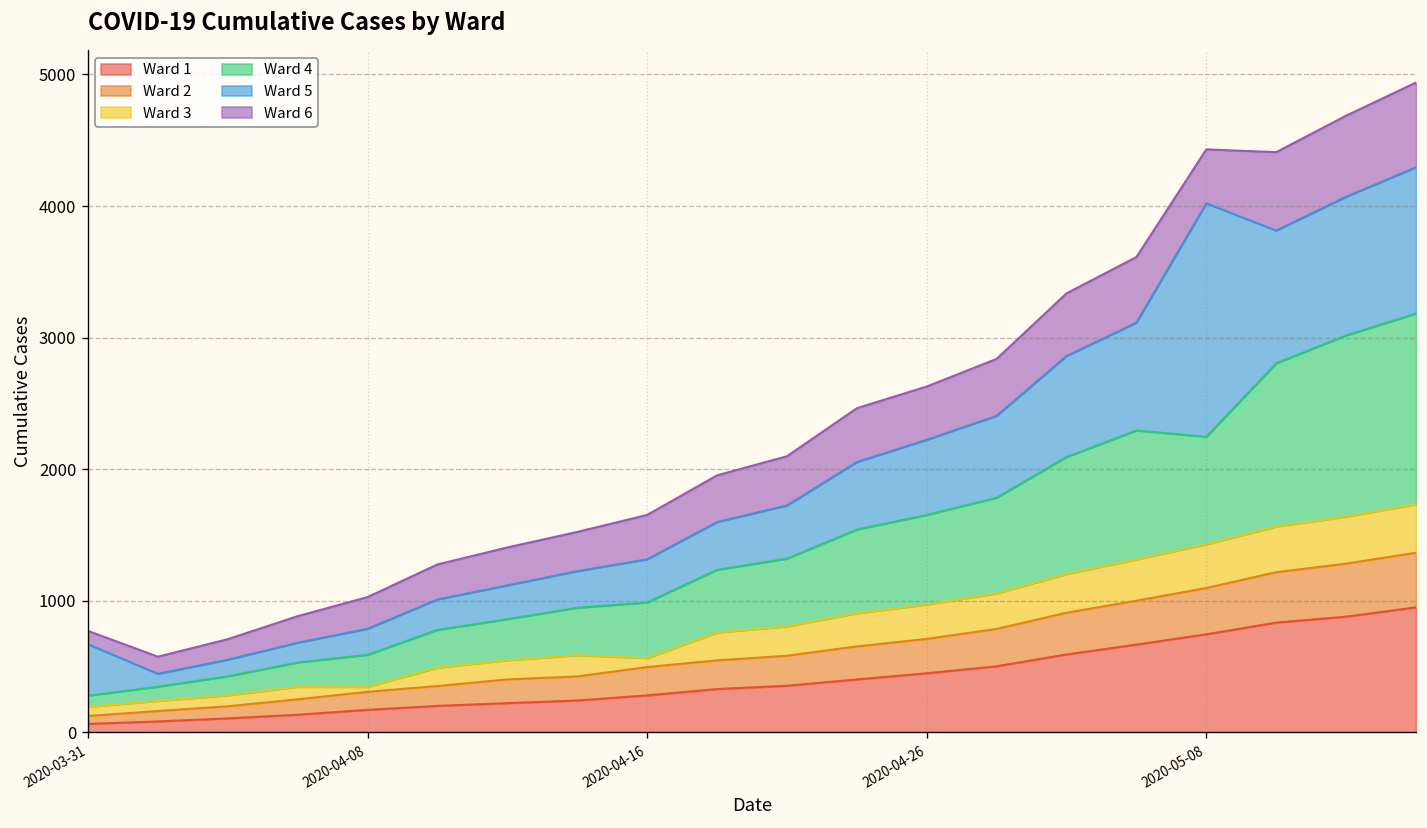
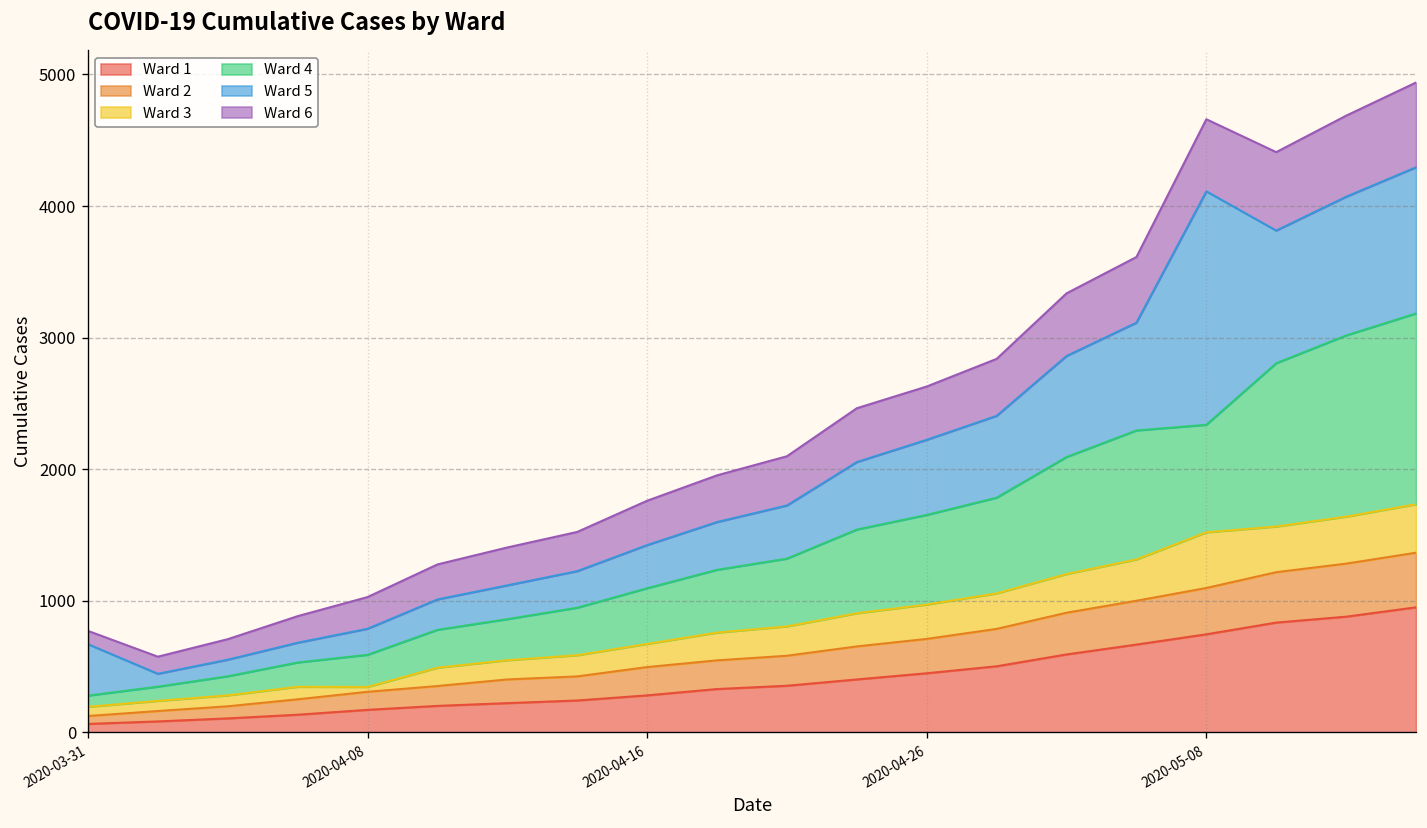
  {
    "Ward 3": {
      "2020-03-31": 70,
      "2020-04-08": 40,
-     "2020-04-16": 70,
+     "2020-04-16": 180,
      "2020-04-26": 260,
-     "2020-05-08": 330
+     "2020-05-08": 420
    },
    "Ward 4": {
      "2020-03-31": 90,
      "2020-04-08": 240,
      "2020-04-16": 420,
      "2020-04-26": 680,
      "2020-05-08": 820
    },
    "Ward 5": {
      "2020-03-31": 390,
      "2020-04-08": 200,
      "2020-04-16": 330,
      "2020-04-26": 570,
      "2020-05-08": 1770
    },
    "Ward 6": {
      "2020-03-31": 100,
      "2020-04-08": 240,
      "2020-04-16": 340,
      "2020-04-26": 410,
-     "2020-05-08": 410
+     "2020-05-08": 550
    }
  }
